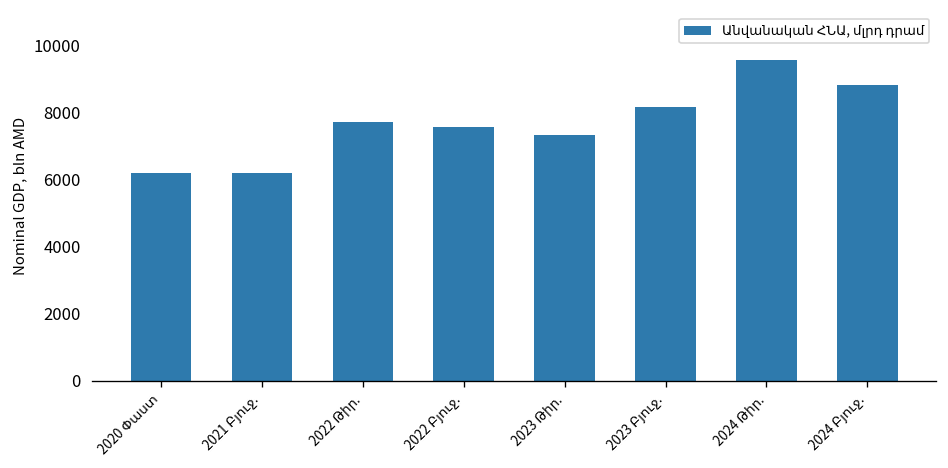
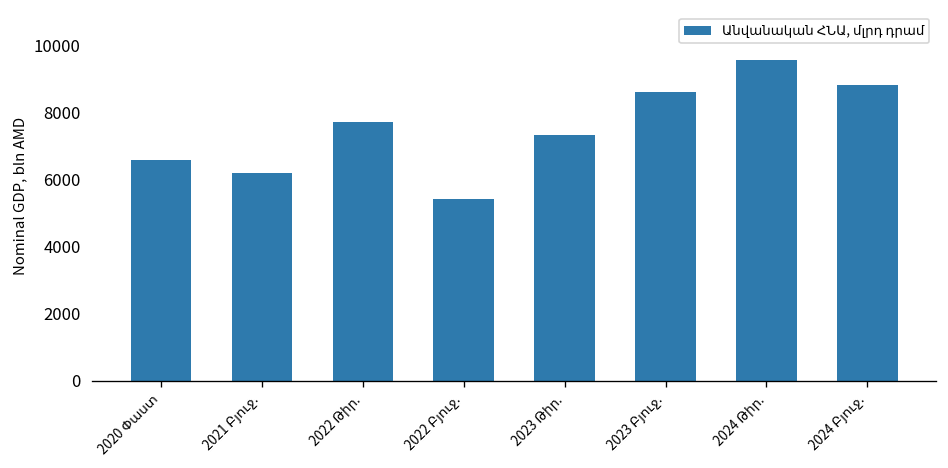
  {
-   "2020 Փաստ": 6200,
+   "2020 Փաստ": 6600,
    "2021 Բյուջ.": 6200,
    "2022 Թիր.": 7700,
-   "2022 Բյուջ.": 7600,
+   "2022 Բյուջ.": 5400,
    "2023 Թիր.": 7300,
-   "2023 Բյուջ.": 8200,
+   "2023 Բյուջ.": 8600,
    "2024 Թիր.": 9600,
    "2024 Բյուջ.": 8800
  }
